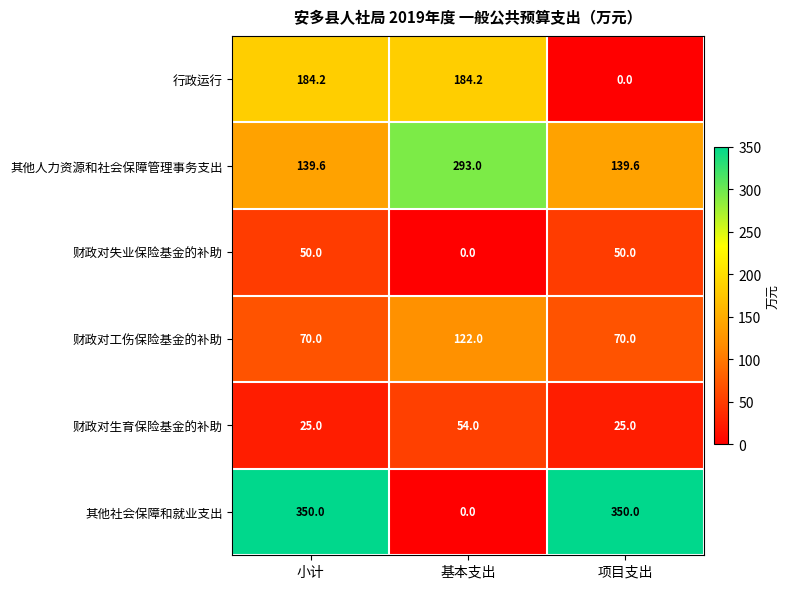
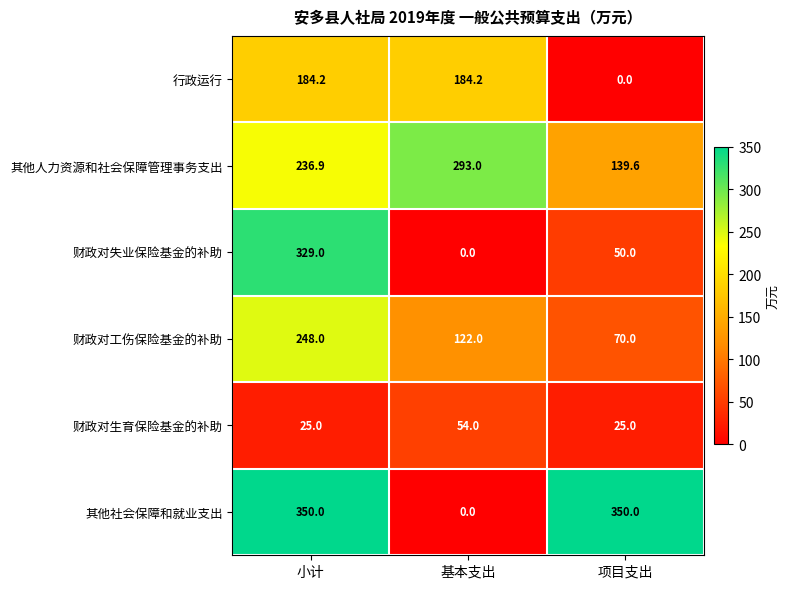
  {
    "行政运行": {
      "小计": 184.2,
      "基本支出": 184.2,
      "项目支出": 0.0
    },
    "其他人力资源和社会保障管理事务支出": {
-     "小计": 139.6,
+     "小计": 236.9,
      "基本支出": 293.0,
      "项目支出": 139.6
    },
    "财政对失业保险基金的补助": {
-     "小计": 50.0,
+     "小计": 329.0,
      "基本支出": 0.0,
      "项目支出": 50.0
    },
    "财政对工伤保险基金的补助": {
-     "小计": 70.0,
+     "小计": 248.0,
      "基本支出": 122.0,
      "项目支出": 70.0
    },
    "财政对生育保险基金的补助": {
      "小计": 25.0,
      "基本支出": 54.0,
      "项目支出": 25.0
    },
    "其他社会保障和就业支出": {
      "小计": 350.0,
      "基本支出": 0.0,
      "项目支出": 350.0
    }
  }
